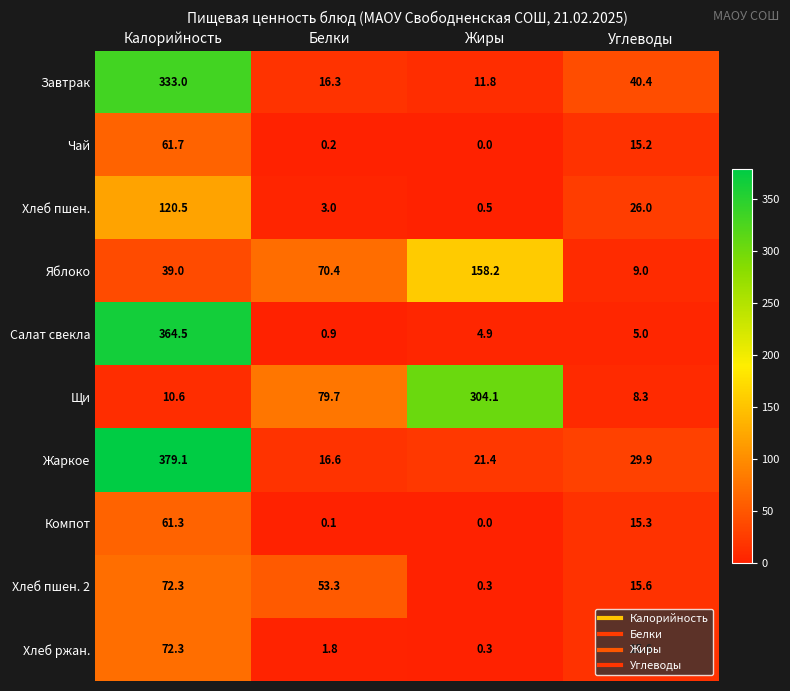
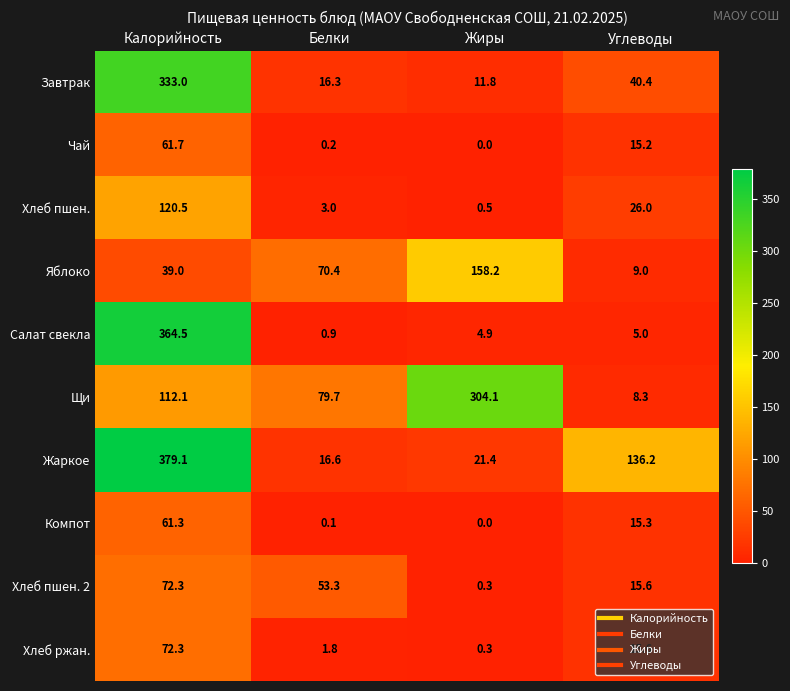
  {
    "Завтрак": {
      "Калорийность": 333.0,
      "Белки": 16.3,
      "Жиры": 11.8,
      "Углеводы": 40.4
    },
    "Чай": {
      "Калорийность": 61.7,
      "Белки": 0.2,
      "Жиры": 0.0,
      "Углеводы": 15.2
    },
    "Хлеб пшен.": {
      "Калорийность": 120.5,
      "Белки": 3.0,
      "Жиры": 0.5,
      "Углеводы": 26.0
    },
    "Яблоко": {
      "Калорийность": 39.0,
      "Белки": 70.4,
      "Жиры": 158.2,
      "Углеводы": 9.0
    },
    "Салат свекла": {
      "Калорийность": 364.5,
      "Белки": 0.9,
      "Жиры": 4.9,
      "Углеводы": 5.0
    },
    "Щи": {
-     "Калорийность": 10.6,
+     "Калорийность": 112.1,
      "Белки": 79.7,
      "Жиры": 304.1,
      "Углеводы": 8.3
    },
    "Жаркое": {
      "Калорийность": 379.1,
      "Белки": 16.6,
      "Жиры": 21.4,
-     "Углеводы": 29.9
+     "Углеводы": 136.2
    },
    "Компот": {
      "Калорийность": 61.3,
      "Белки": 0.1,
      "Жиры": 0.0,
      "Углеводы": 15.3
    },
    "Хлеб пшен. 2": {
      "Калорийность": 72.3,
      "Белки": 53.3,
      "Жиры": 0.3,
      "Углеводы": 15.6
    },
    "Хлеб ржан.": {
      "Калорийность": 72.3,
      "Белки": 1.8,
      "Жиры": 0.3
    }
  }
